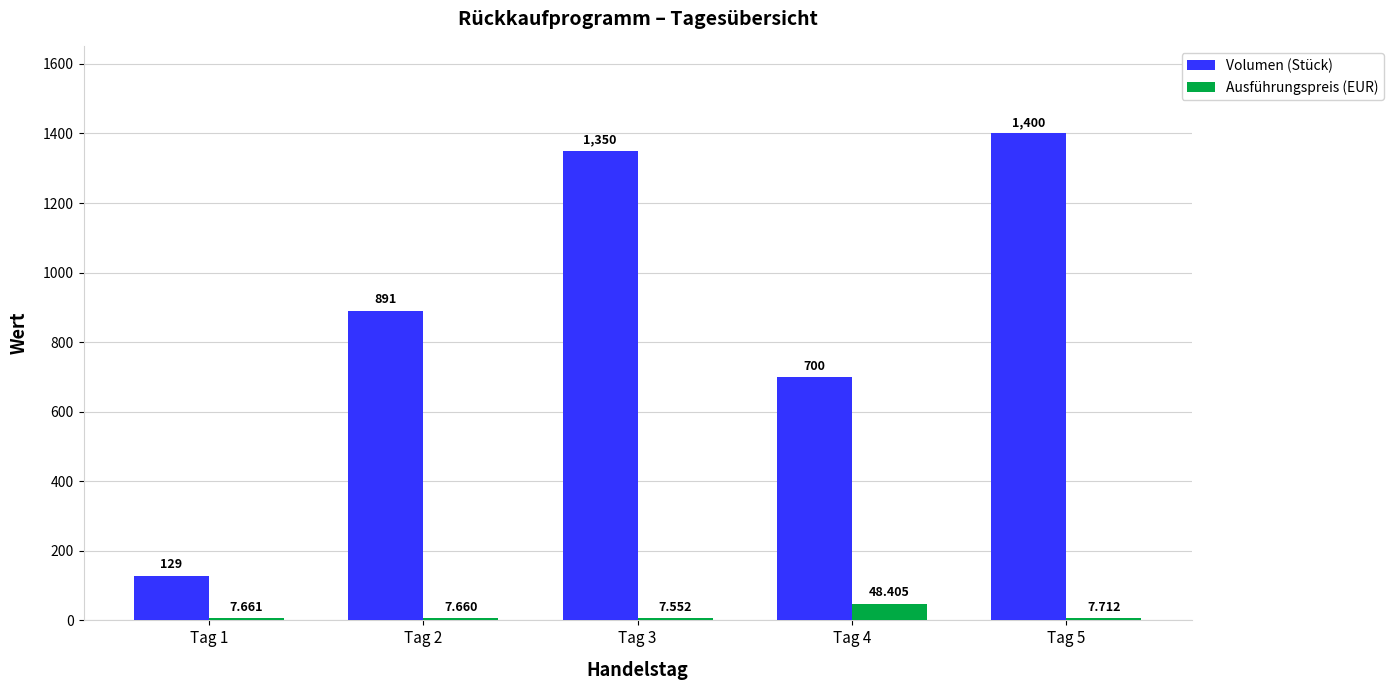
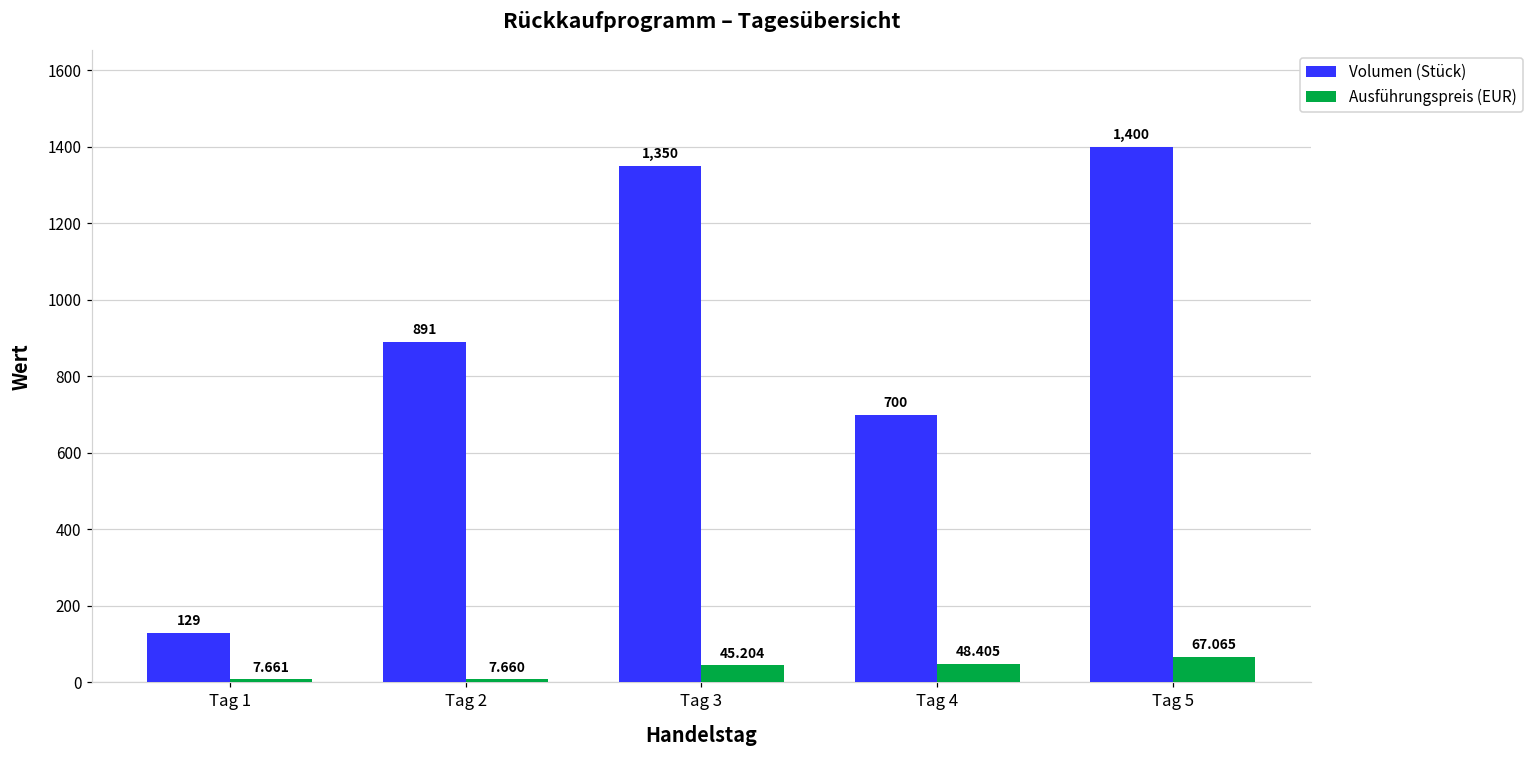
  {
    "Volumen (Stück)": {
      "Tag 1": "129",
      "Tag 2": "891",
      "Tag 3": "1,350",
      "Tag 4": "700",
      "Tag 5": "1,400"
    },
    "Ausführungspreis (EUR)": {
      "Tag 1": "7.661",
      "Tag 2": "7.660",
-     "Tag 3": "7.552",
+     "Tag 3": "45.204",
      "Tag 4": "48.405",
-     "Tag 5": "7.712"
+     "Tag 5": "67.065"
    }
  }
